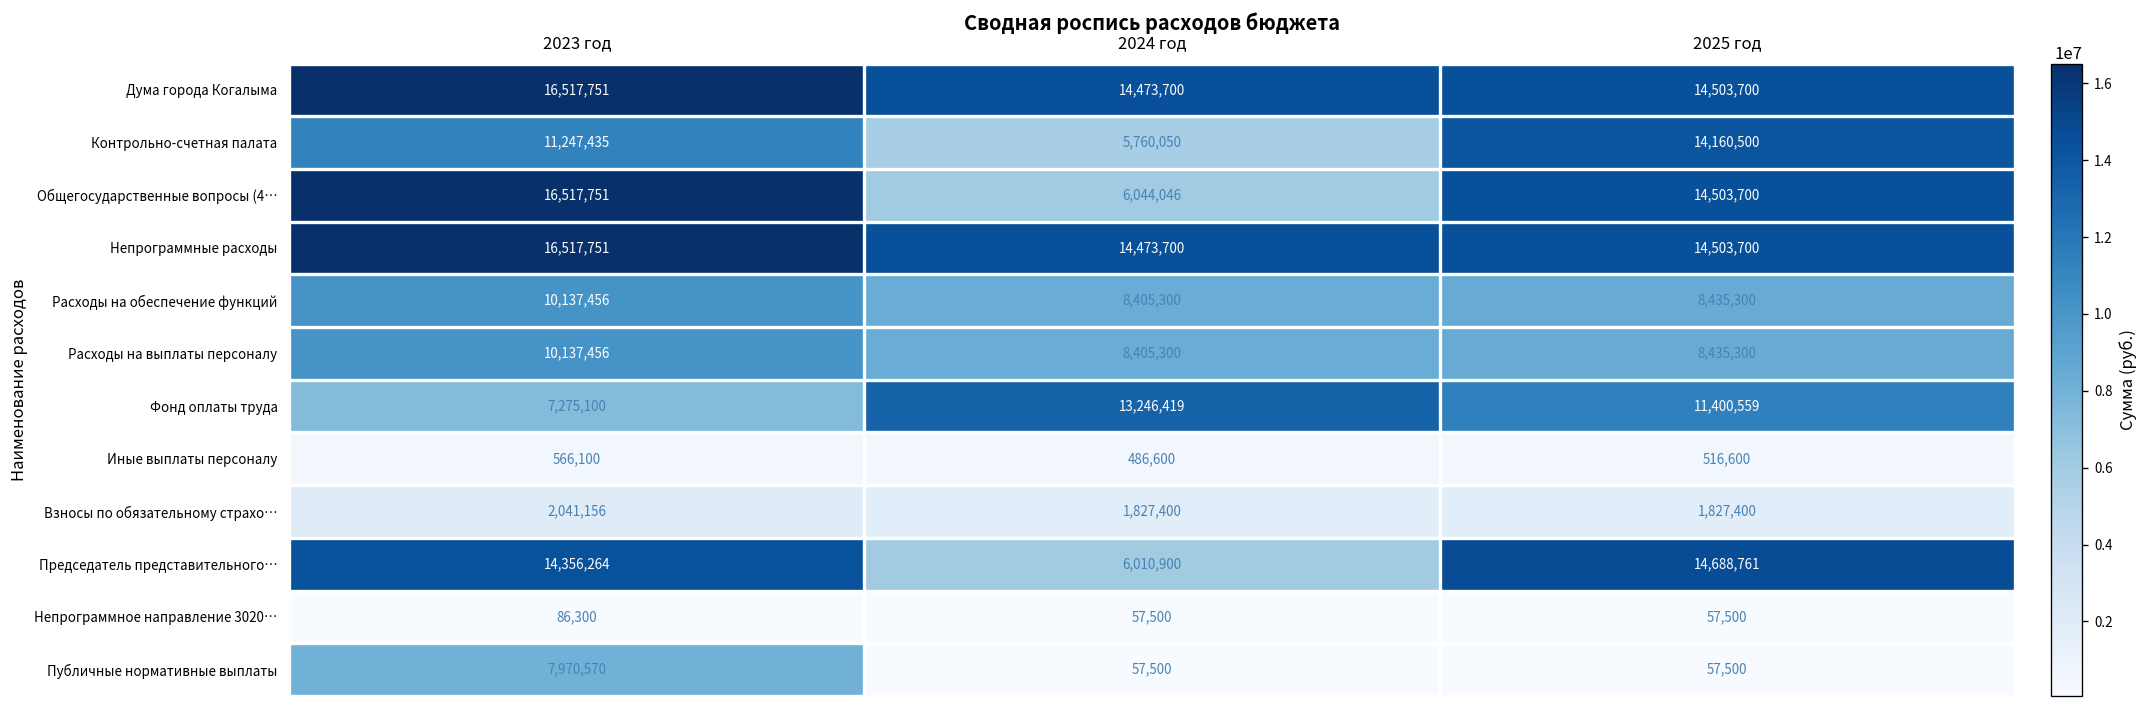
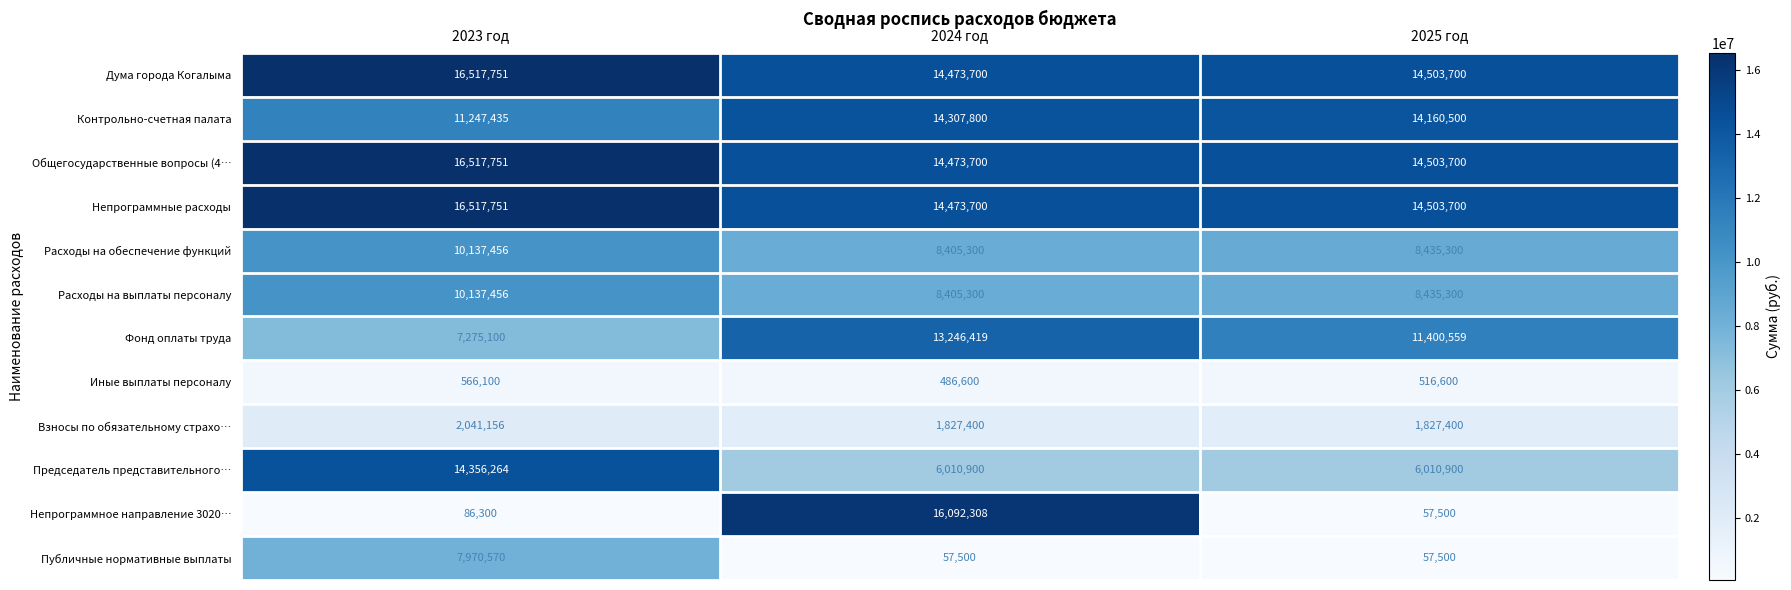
  {
    "Дума города Когалыма": {
      "2023 год": "16,517,751",
      "2024 год": "14,473,700",
      "2025 год": "14,503,700"
    },
    "Контрольно-счетная палата": {
      "2023 год": "11,247,435",
-     "2024 год": "5,760,050",
+     "2024 год": "14,307,800",
      "2025 год": "14,160,500"
    },
    "Общегосударственные вопросы (4…": {
      "2023 год": "16,517,751",
-     "2024 год": "6,044,046",
+     "2024 год": "14,473,700",
      "2025 год": "14,503,700"
    },
    "Непрограммные расходы": {
      "2023 год": "16,517,751",
      "2024 год": "14,473,700",
      "2025 год": "14,503,700"
    },
    "Расходы на обеспечение функций": {
      "2023 год": "10,137,456"
    },
    "Расходы на выплаты персоналу": {
      "2023 год": "10,137,456"
    },
    "Фонд оплаты труда": {
      "2023 год": "7,275,100",
      "2024 год": "13,246,419",
      "2025 год": "11,400,559"
    },
    "Иные выплаты персоналу": {
      "2023 год": "566,100",
      "2024 год": "486,600",
      "2025 год": "516,600"
    },
    "Взносы по обязательному страхо…": {
      "2023 год": "2,041,156",
      "2024 год": "1,827,400",
      "2025 год": "1,827,400"
    },
    "Председатель представительного…": {
      "2023 год": "14,356,264",
      "2024 год": "6,010,900",
-     "2025 год": "14,688,761"
+     "2025 год": "6,010,900"
    },
    "Непрограммное направление 3020…": {
      "2023 год": "86,300",
-     "2024 год": "57,500",
+     "2024 год": "16,092,308",
      "2025 год": "57,500"
    },
    "Публичные нормативные выплаты": {
      "2024 год": "57,500",
      "2025 год": "57,500"
    }
  }
